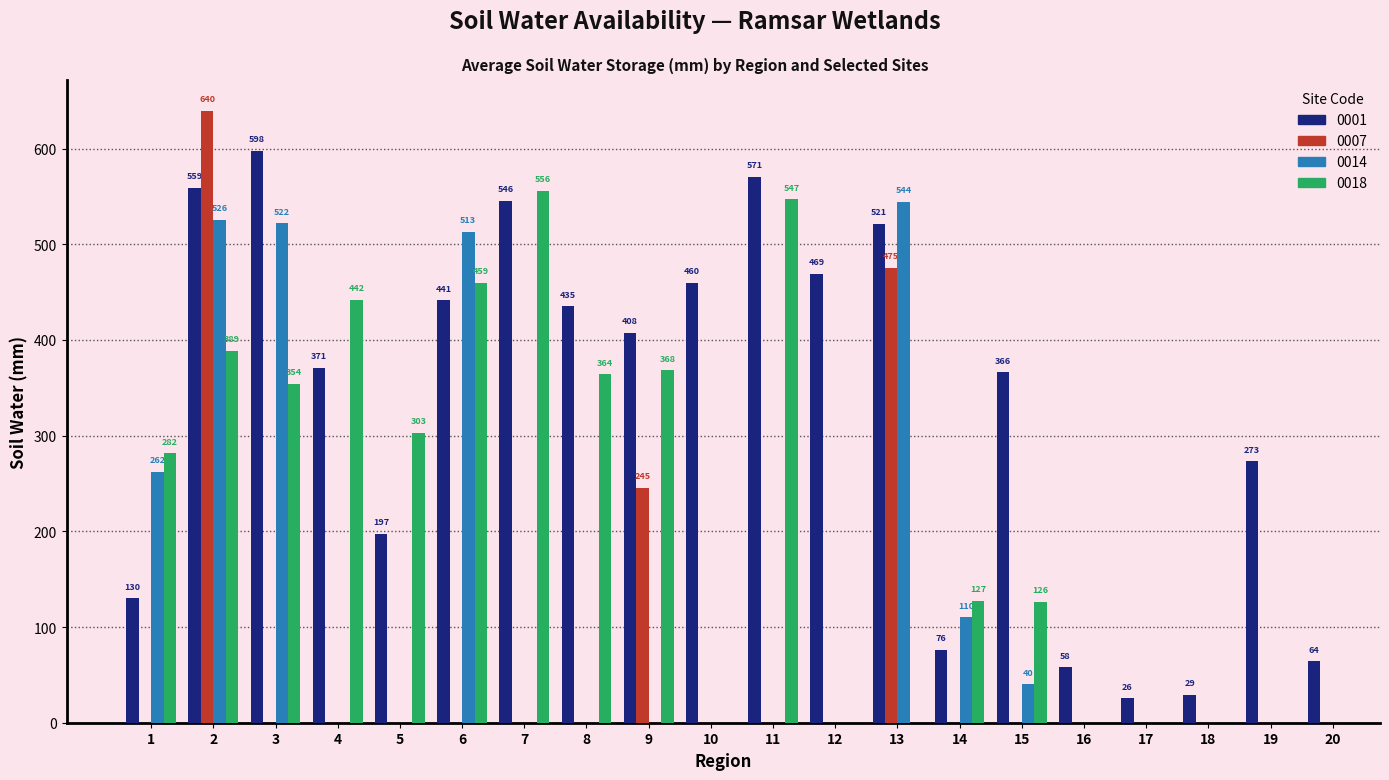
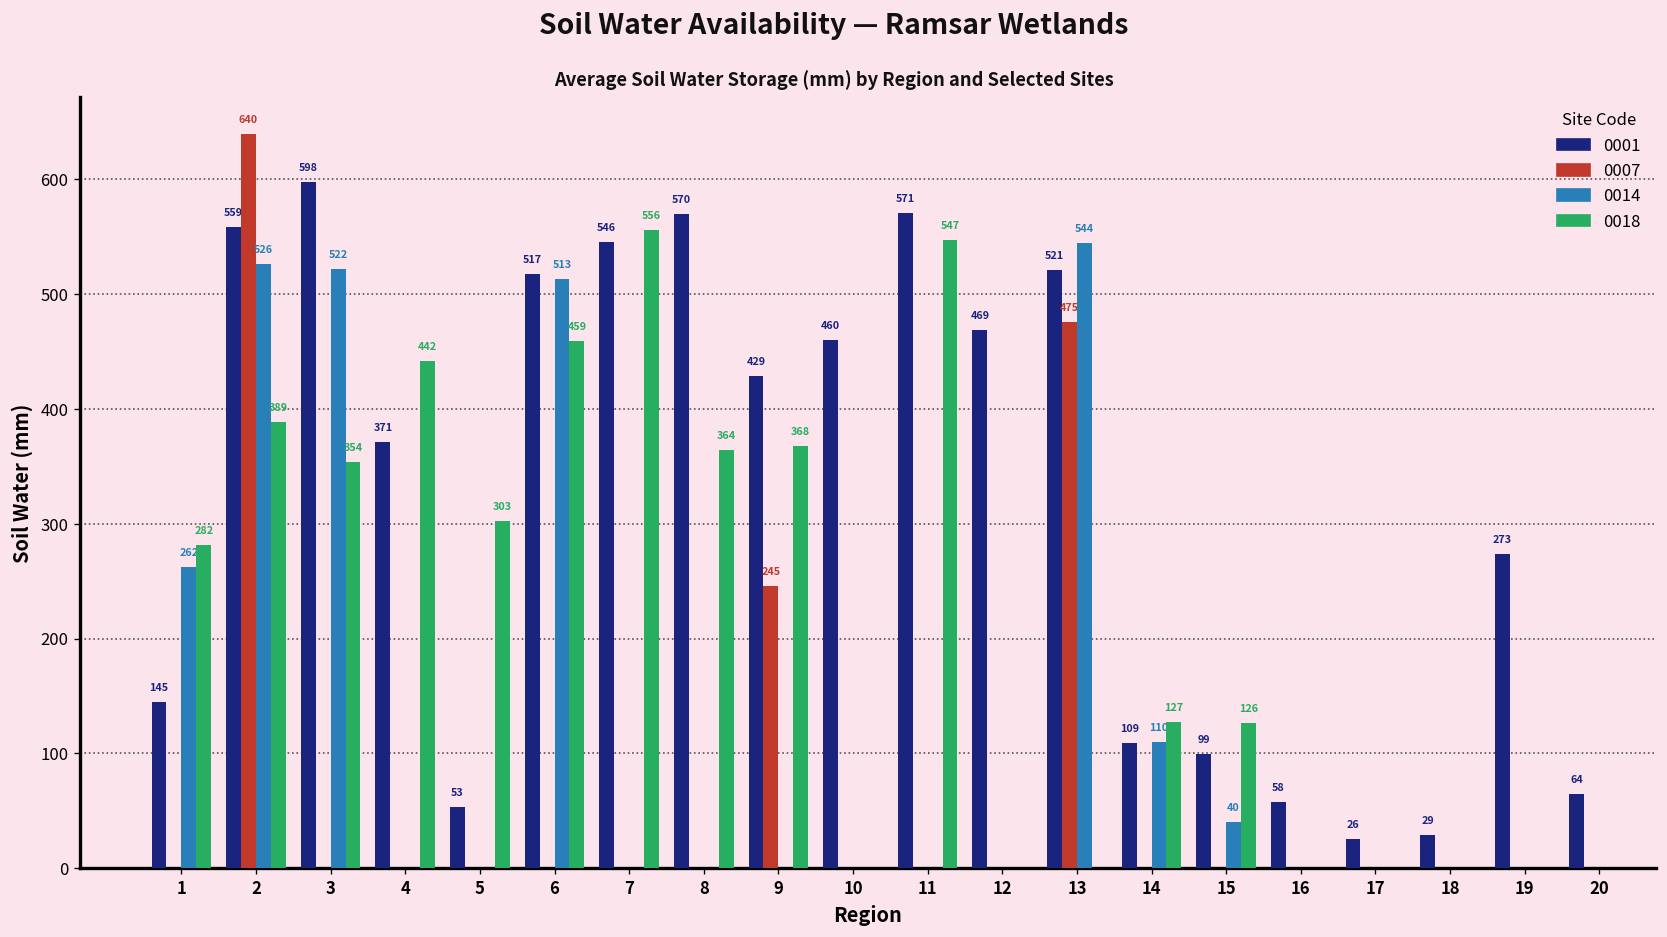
  {
    "0001": {
-     "1": 130,
+     "1": 145,
      "2": 559,
      "3": 598,
      "4": 371,
-     "5": 197,
-     "6": 441,
+     "5": 53,
+     "6": 517,
      "7": 546,
-     "8": 435,
-     "9": 408,
+     "8": 570,
+     "9": 429,
      "10": 460,
      "11": 571,
      "12": 469,
      "13": 521,
-     "14": 76,
-     "15": 366,
+     "14": 109,
+     "15": 99,
      "16": 58,
      "17": 26,
      "18": 29,
      "19": 273,
      "20": 64
    }
  }
